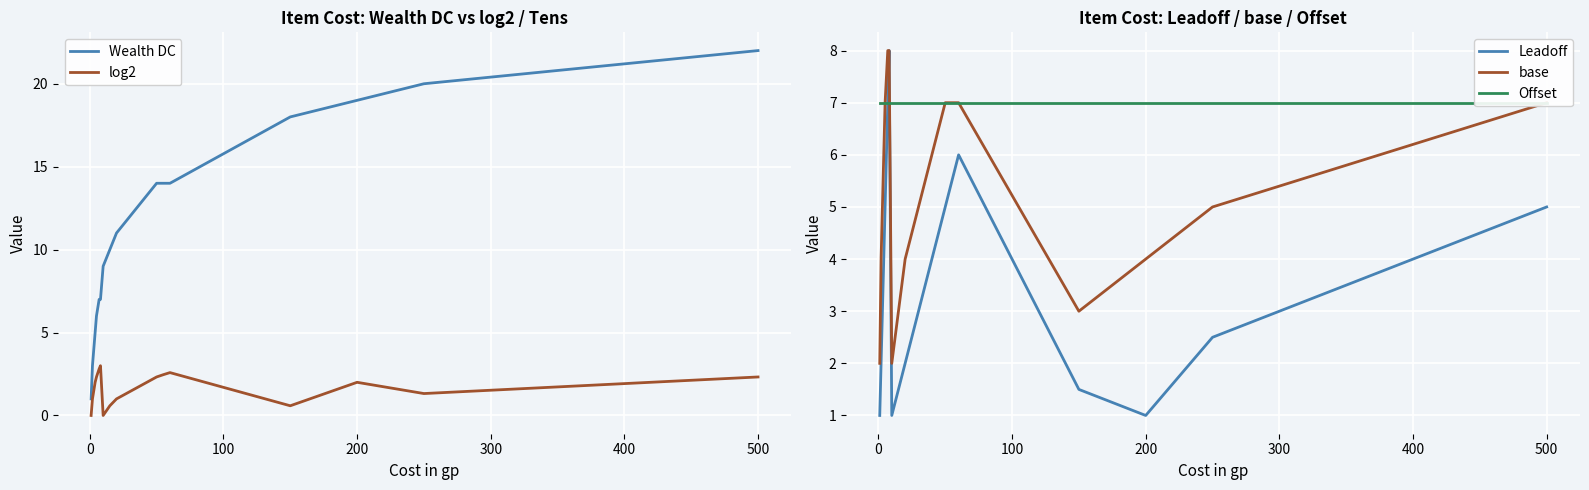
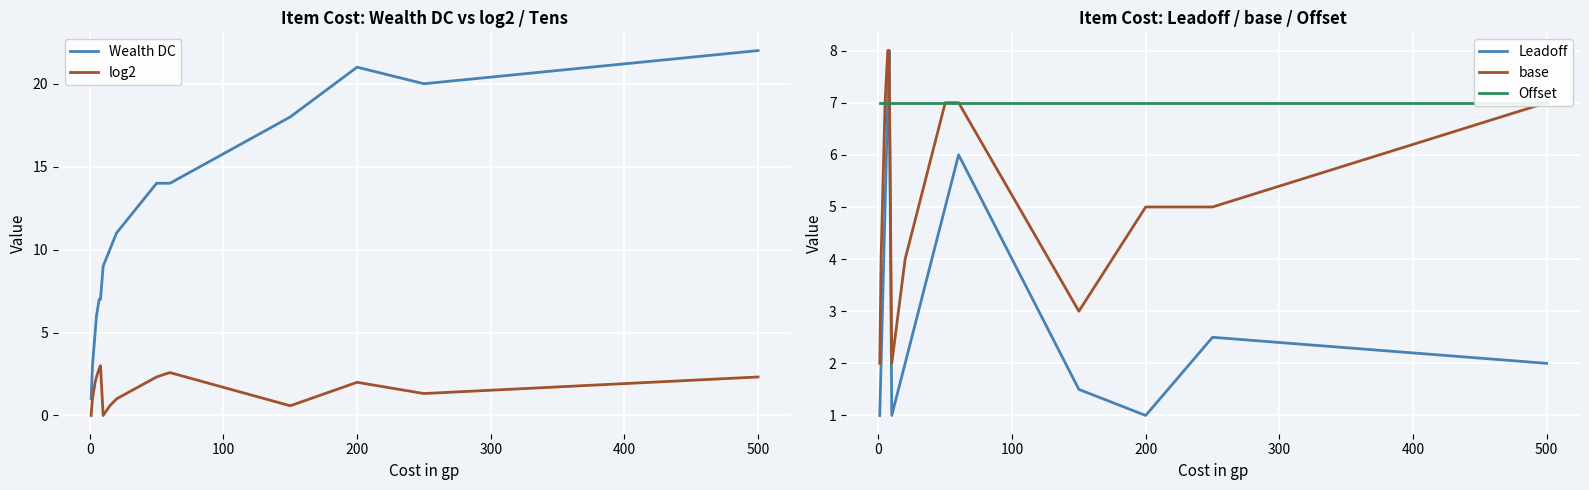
  {
    "Item Cost: Wealth DC vs log2 / Tens": {
      "Wealth DC": {
-       "200": 19,
+       "200": 21,
        "500": 22
      },
      "log2": {
        "200": 2,
        "500": 2.3
      }
    },
    "Item Cost: Leadoff / base / Offset": {
      "Leadoff": {
        "200": 1,
-       "500": 5
+       "500": 2
      },
      "base": {
-       "200": 4
+       "200": 5
      },
      "Offset": {
        "200": 7
      }
    }
  }
